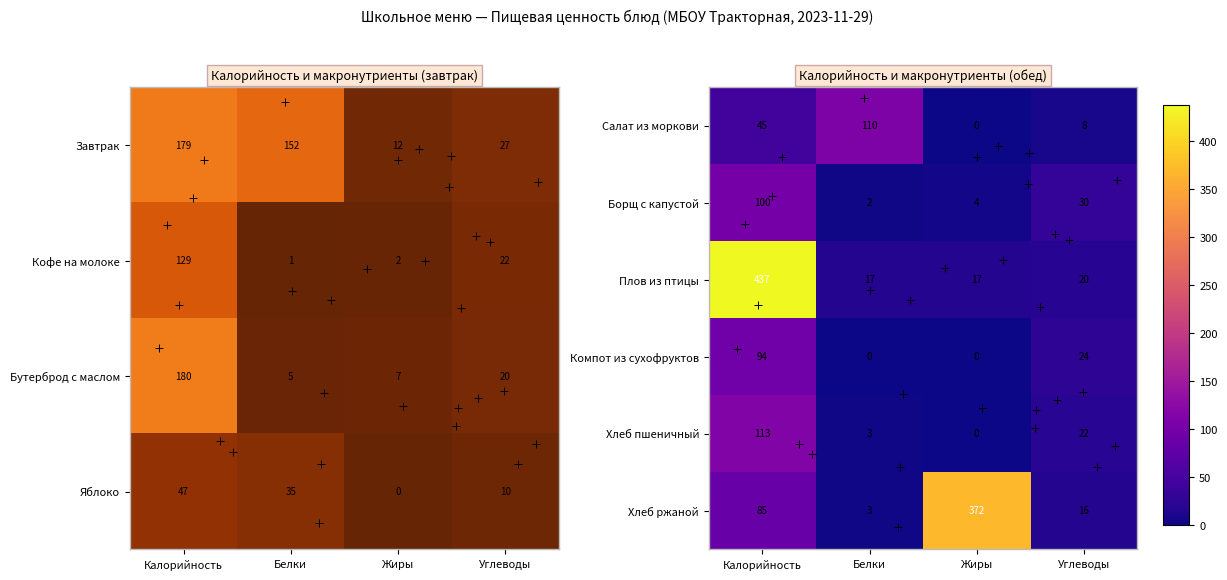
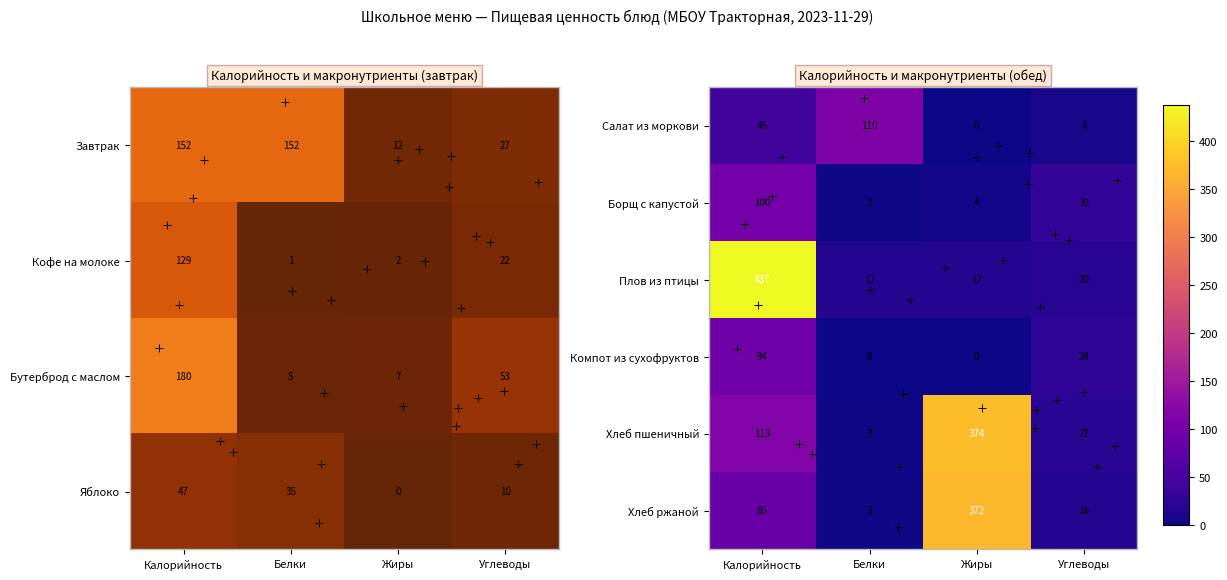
  {
    "Калорийность и макронутриенты (завтрак)": {
      "Завтрак": {
-       "Калорийность": 179,
+       "Калорийность": 152,
        "Белки": 152,
        "Жиры": 12,
        "Углеводы": 27
      },
      "Кофе на молоке": {
        "Калорийность": 129,
        "Белки": 1,
        "Жиры": 2,
        "Углеводы": 22
      },
      "Бутерброд с маслом": {
        "Калорийность": 180,
        "Белки": 5,
        "Жиры": 7,
-       "Углеводы": 20
+       "Углеводы": 53
      },
      "Яблоко": {
        "Калорийность": 47,
        "Белки": 35,
        "Жиры": 0,
        "Углеводы": 10
      }
    },
    "Калорийность и макронутриенты (обед)": {
      "Салат из моркови": {
        "Калорийность": 45,
        "Белки": 110,
        "Жиры": 0,
        "Углеводы": 8
      },
      "Борщ с капустой": {
        "Белки": 2,
        "Жиры": 4,
        "Углеводы": 30
      },
      "Плов из птицы": {
        "Калорийность": 437,
        "Белки": 17,
        "Жиры": 17,
        "Углеводы": 20
      },
      "Компот из сухофруктов": {
        "Калорийность": 94,
        "Белки": 0,
        "Жиры": 0,
        "Углеводы": 24
      },
      "Хлеб пшеничный": {
        "Калорийность": 113,
        "Белки": 3,
-       "Жиры": 0,
+       "Жиры": 374,
        "Углеводы": 22
      },
      "Хлеб ржаной": {
        "Калорийность": 85,
        "Белки": 3,
        "Жиры": 372,
        "Углеводы": 16
      }
    }
  }
